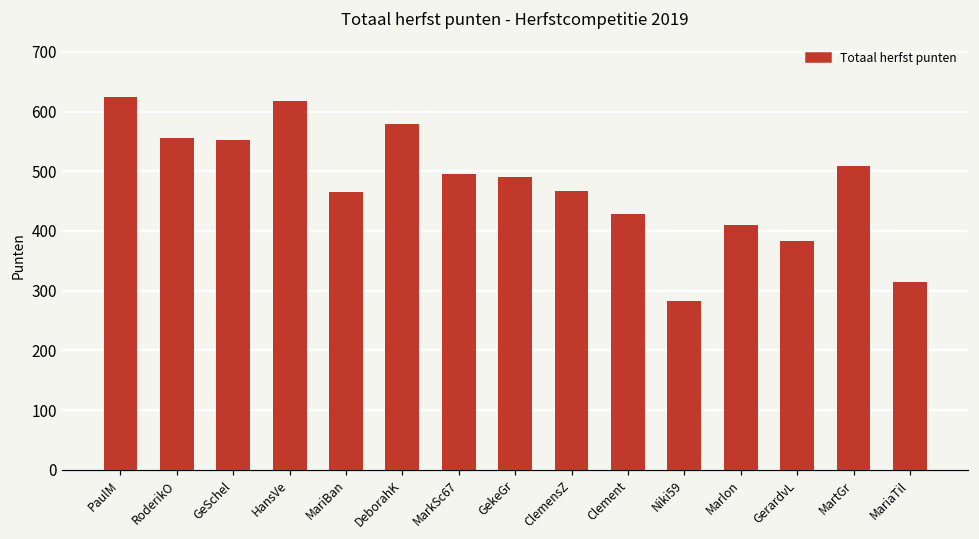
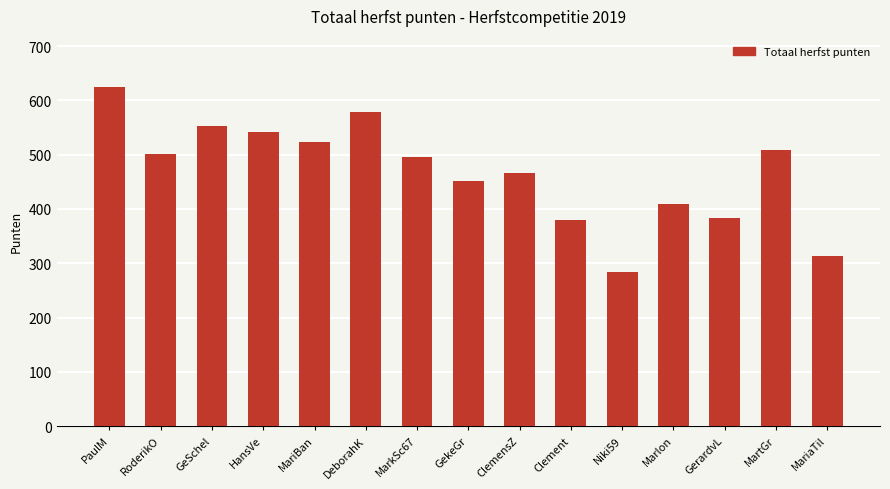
  {
    "PaulM": 630,
-   "RoderikO": 560,
+   "RoderikO": 500,
    "GeSchel": 550,
-   "HansVe": 620,
-   "MariBan": 470,
+   "HansVe": 540,
+   "MariBan": 520,
    "DeborahK": 580,
    "MarkSc67": 500,
-   "GekeGr": 490,
+   "GekeGr": 450,
    "ClemensZ": 470,
-   "Clement": 430,
+   "Clement": 380,
    "Niki59": 280,
    "Marlon": 410,
    "GerardvL": 380,
    "MartGr": 510,
    "MariaTil": 310
  }
